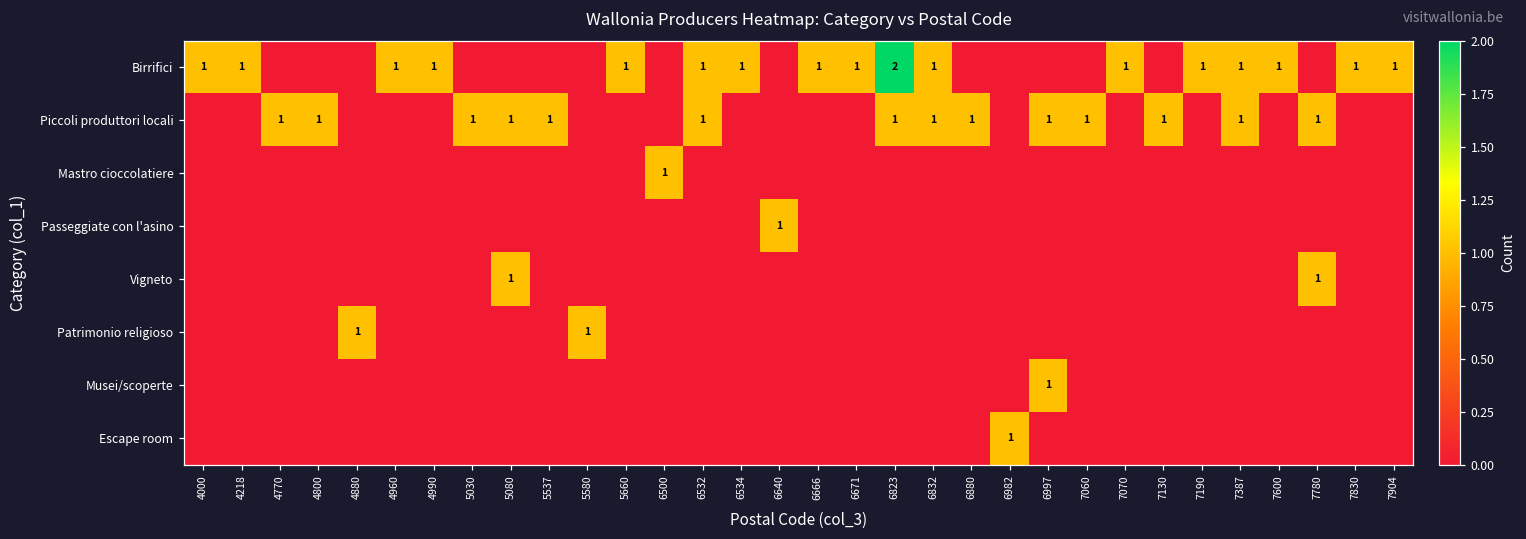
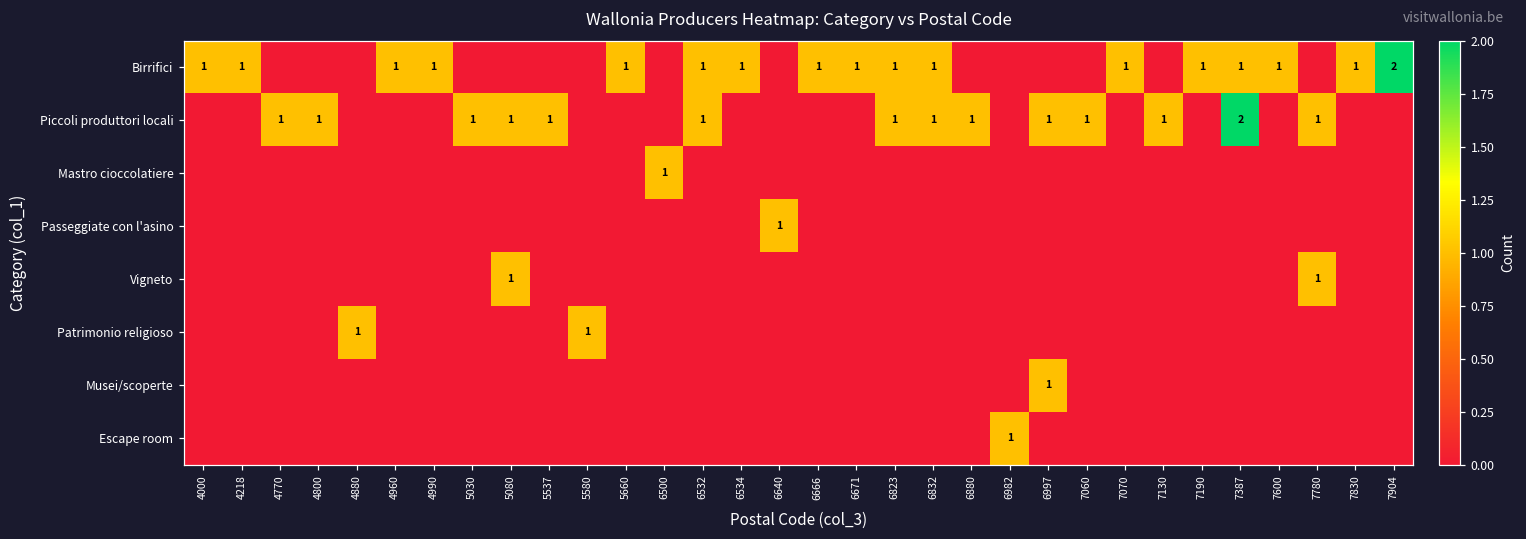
  {
    "Birrifici": {
      "4000": 1,
      "4218": 1,
      "4960": 1,
      "4990": 1,
      "5660": 1,
      "6532": 1,
      "6534": 1,
      "6666": 1,
      "6671": 1,
-     "6823": 2,
+     "6823": 1,
      "6832": 1,
      "7070": 1,
      "7190": 1,
      "7387": 1,
      "7600": 1,
      "7830": 1,
-     "7904": 1
+     "7904": 2
    },
    "Piccoli produttori locali": {
      "4770": 1,
      "4800": 1,
      "5030": 1,
      "5080": 1,
      "5537": 1,
      "6532": 1,
      "6823": 1,
      "6832": 1,
      "6880": 1,
      "6997": 1,
      "7060": 1,
      "7130": 1,
-     "7387": 1,
+     "7387": 2,
      "7780": 1
    },
    "Mastro cioccolatiere": {
      "6500": 1
    },
    "Passeggiate con l'asino": {
      "6640": 1
    },
    "Vigneto": {
      "5080": 1,
      "7780": 1
    },
    "Patrimonio religioso": {
      "4880": 1,
      "5580": 1
    },
    "Musei/scoperte": {
      "6997": 1
    },
    "Escape room": {
      "6982": 1
    }
  }
